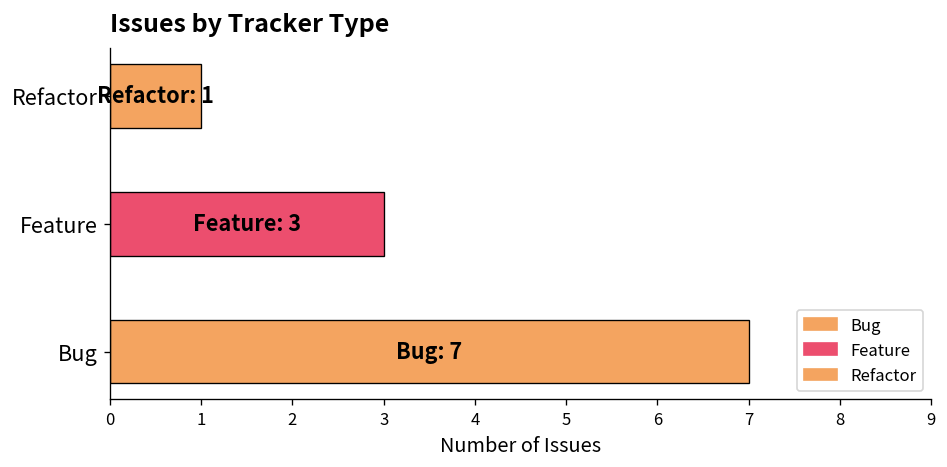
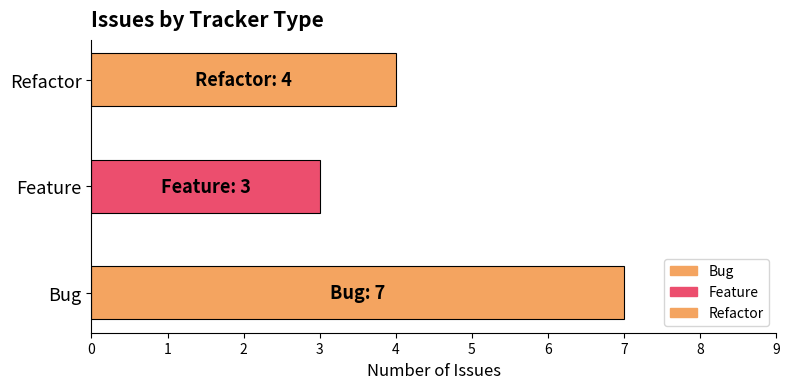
  {
-   "Refactor": 1,
+   "Refactor": 4,
    "Feature": 3,
    "Bug": 7
  }
